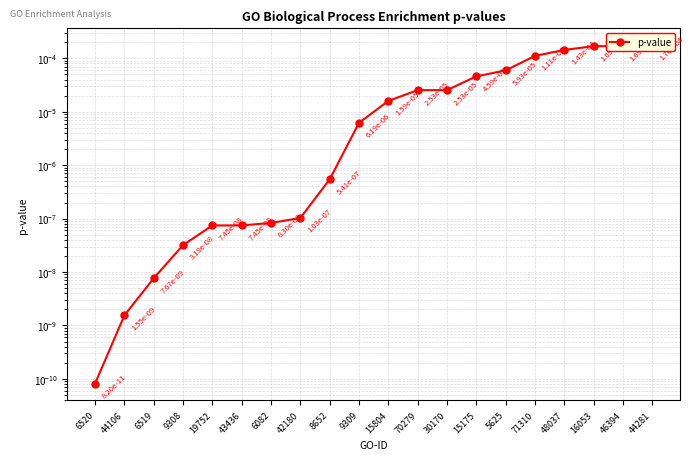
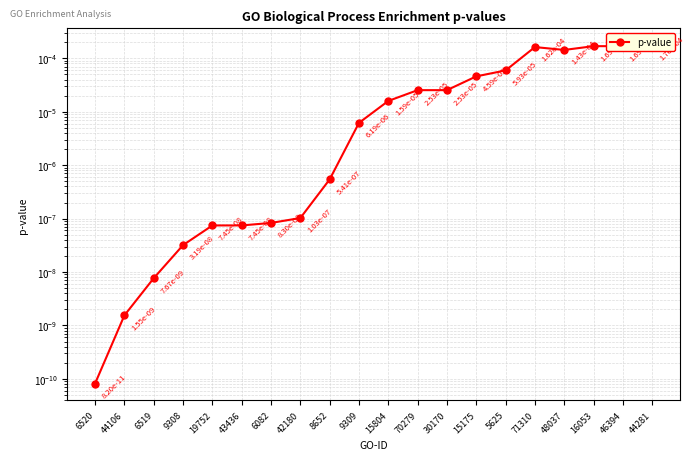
  {
    "6520": "8.20e-11",
    "44106": "1.55e-09",
    "6519": "7.67e-09",
    "9308": "3.19e-08",
    "43436": "7.45e-08",
    "6082": "7.45e-08",
    "42180": "8.30e-08",
    "8652": "5.41e-07",
    "9309": "6.19e-06",
    "70279": "1.59e-05",
    "30170": "2.53e-05",
    "15175": "2.53e-05",
    "5625": "4.59e-05",
-   "71310": "1.11e-04",
+   "71310": "1.62e-04",
    "48037": "1.11e-04",
    "16053": "1.43e-04"
  }
